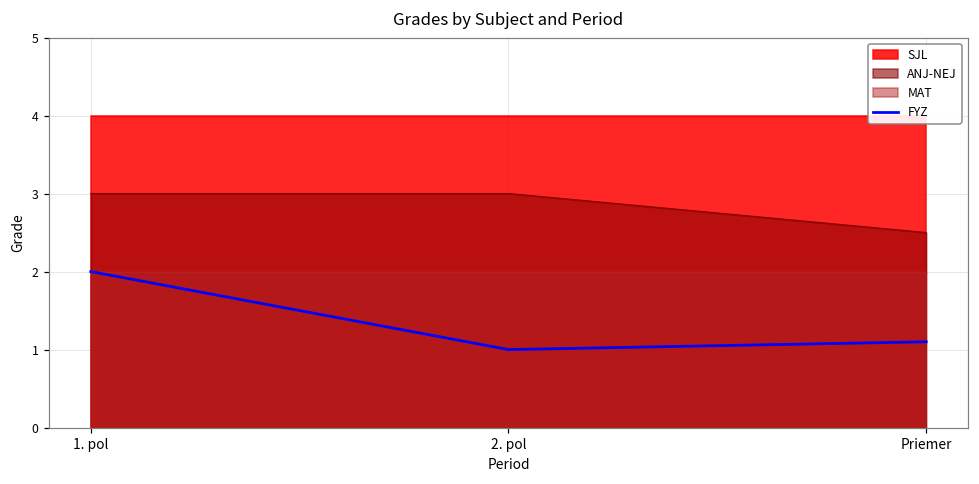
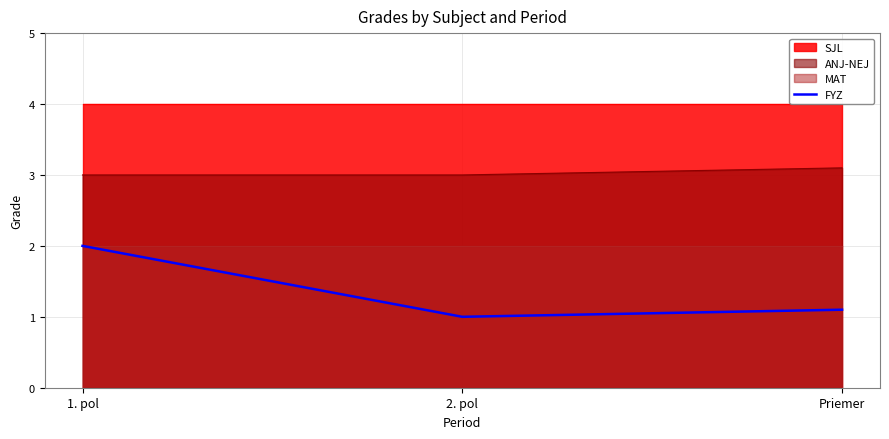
  {
    "SJL": {
      "1. pol": 4.0,
      "2. pol": 4.0
    },
    "ANJ-NEJ": {
      "1. pol": 3.0,
      "2. pol": 3.0,
-     "Priemer": 2.5
+     "Priemer": 3.1
    },
    "MAT": {
      "2. pol": 2.0,
      "Priemer": 2.0
    },
    "FYZ": {
      "2. pol": 1.0,
      "Priemer": 1.1
    }
  }
